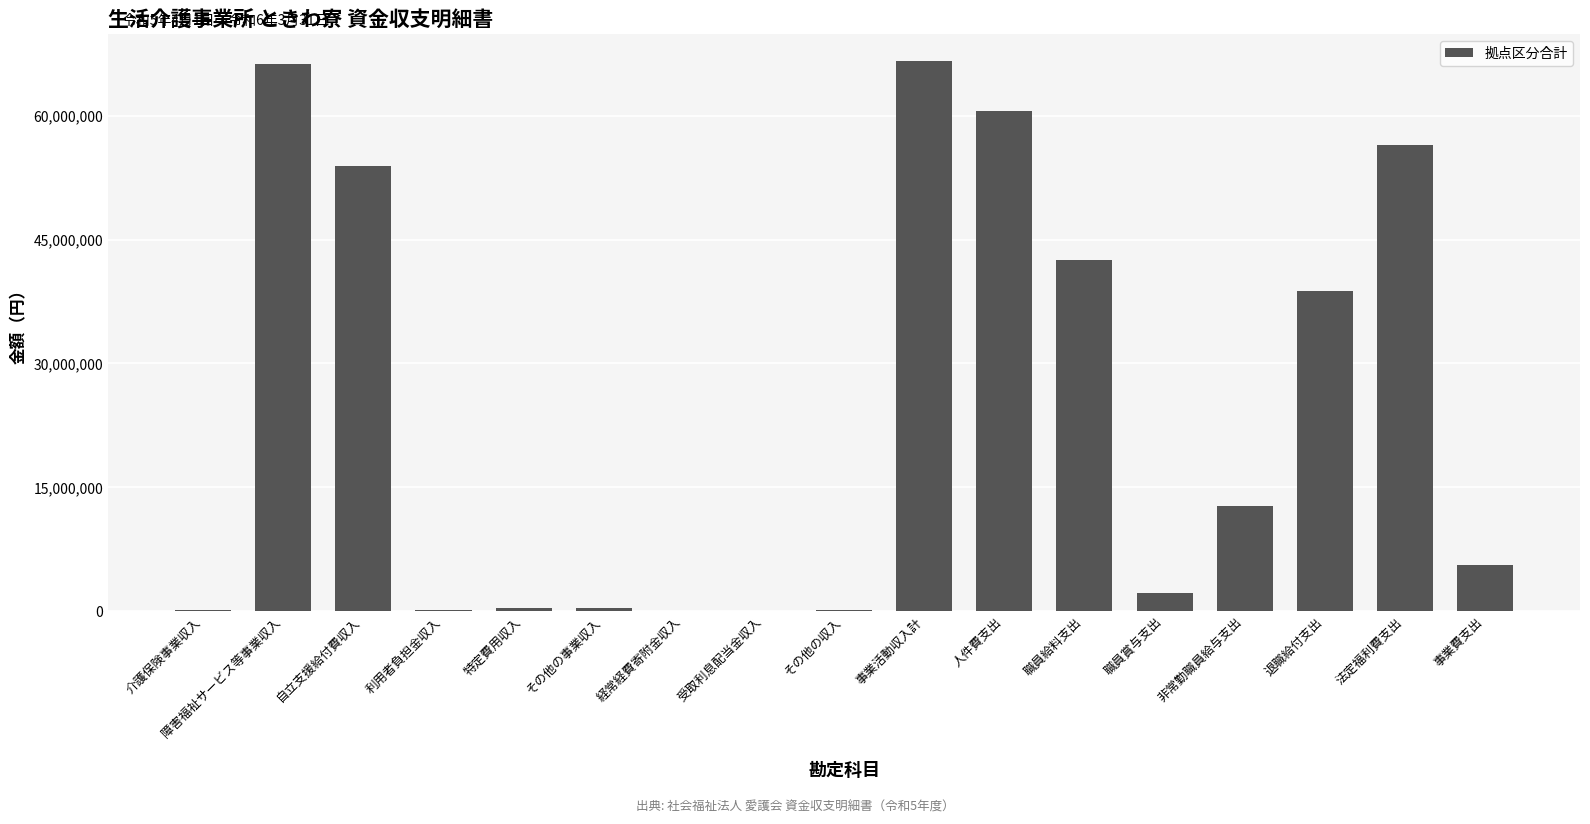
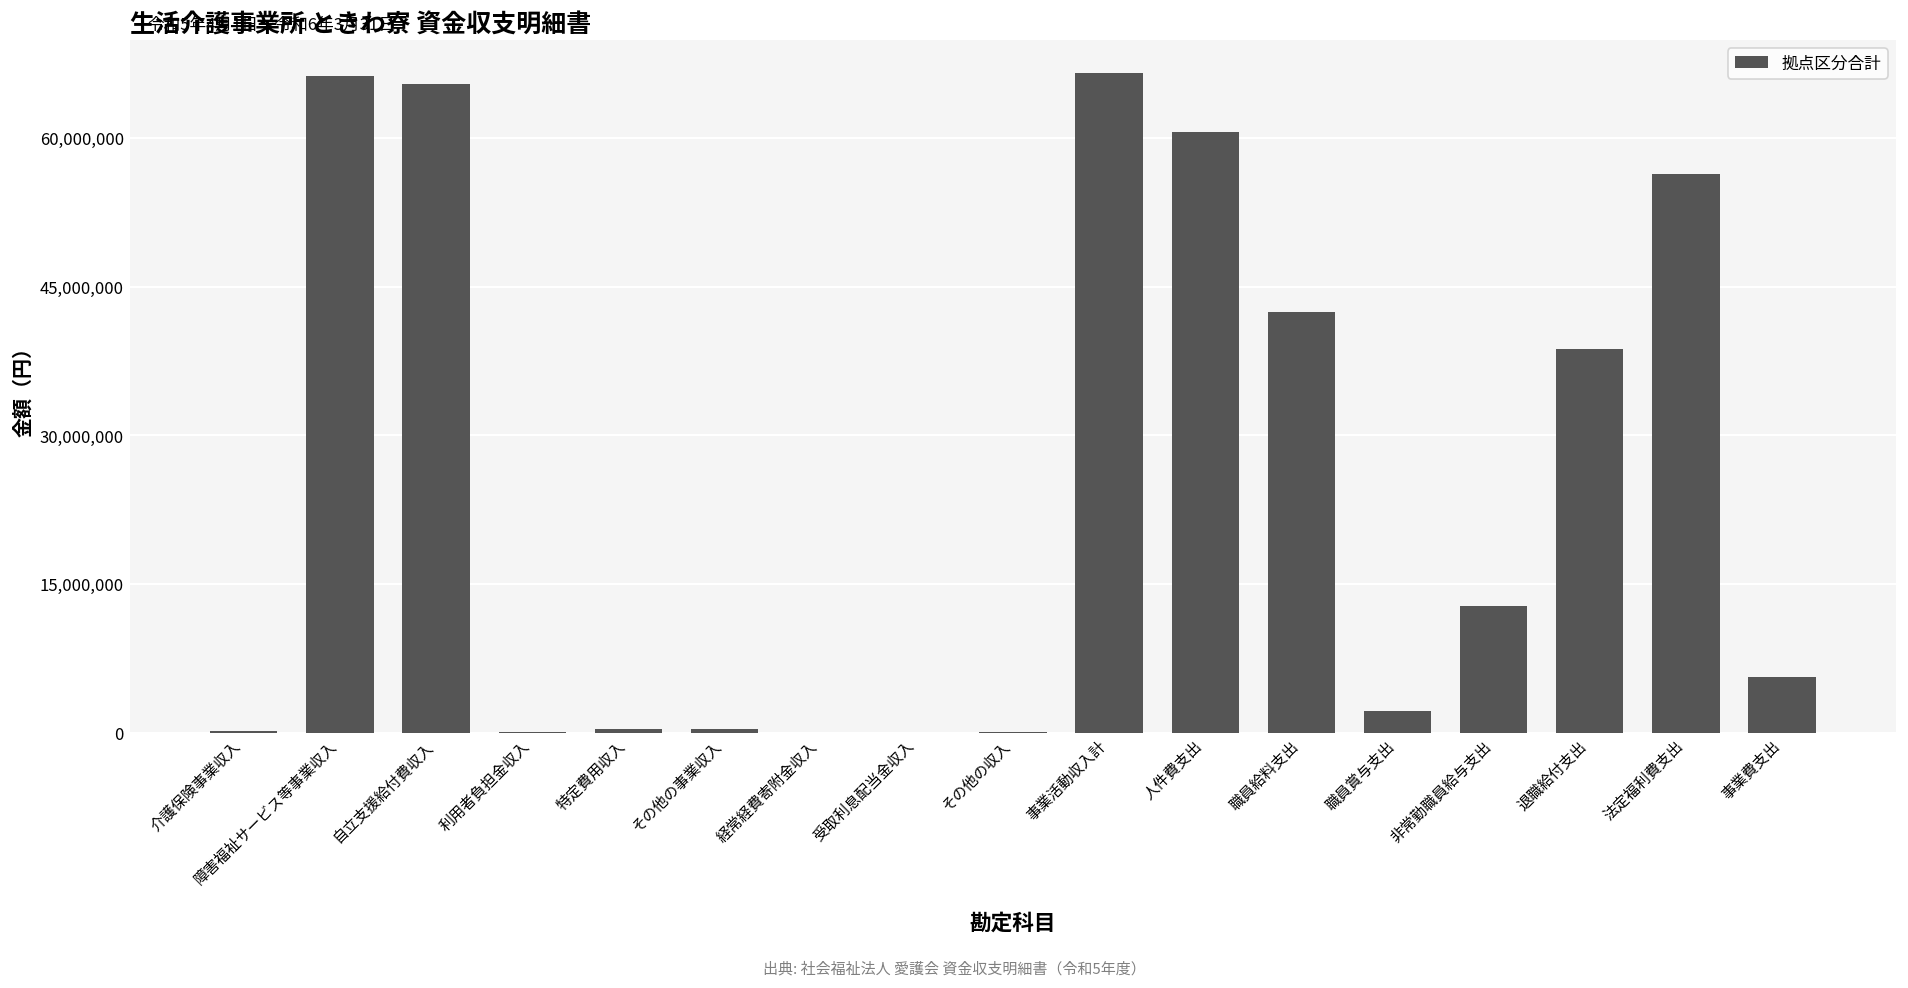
  {
    "障害福祉サービス等事業収入": "66,000,000",
-   "自立支援給付費収入": "54,000,000",
+   "自立支援給付費収入": "66,000,000",
    "特定費用収入": "0",
    "その他の事業収入": "0",
    "経常経費寄附金収入": "0",
    "事業活動収入計": "67,000,000",
    "人件費支出": "61,000,000",
    "職員給料支出": "42,000,000",
    "職員賞与支出": "2,000,000",
    "非常勤職員給与支出": "13,000,000",
    "退職給付支出": "39,000,000",
    "法定福利費支出": "56,000,000",
    "事業費支出": "6,000,000"
  }
